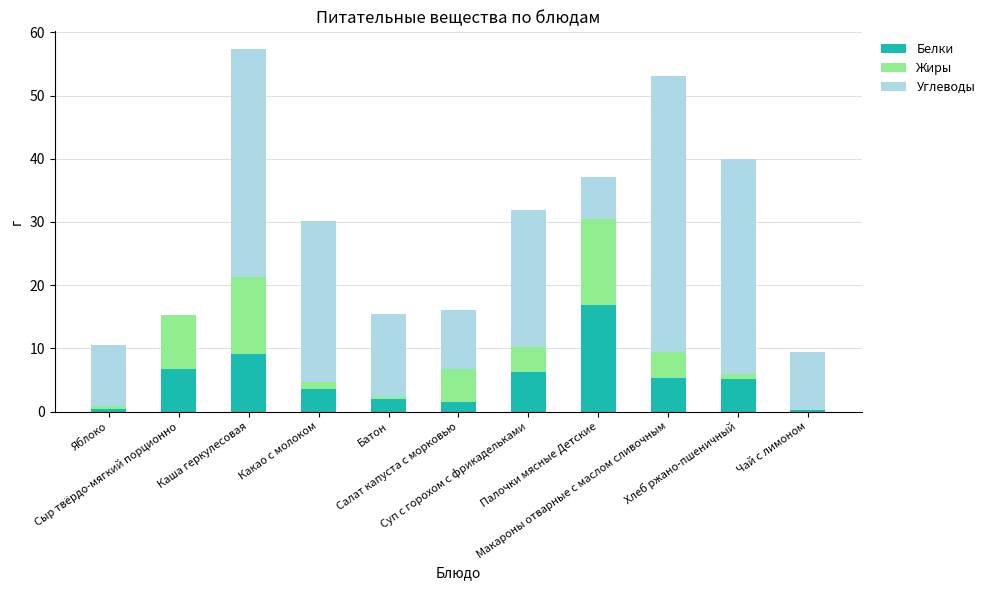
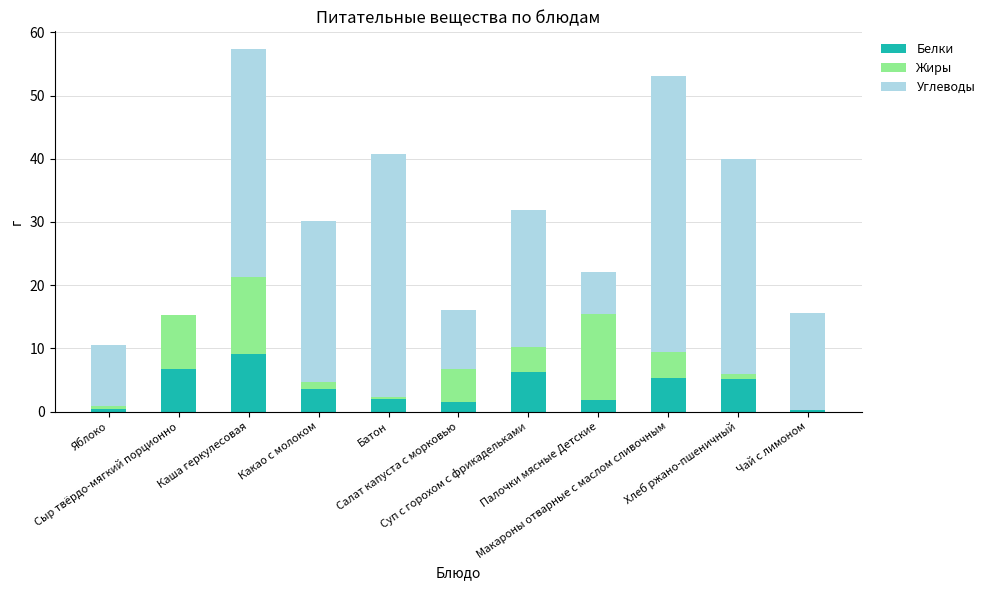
  {
    "Белки": {
      "Яблоко": 0,
      "Сыр твёрдо-мягкий порционно": 7,
      "Каша геркулесовая": 9,
      "Какао с молоком": 4,
      "Батон": 2,
      "Салат капуста с морковью": 2,
      "Суп с горохом с фрикадельками": 6,
-     "Палочки мясные Детские": 17,
+     "Палочки мясные Детские": 2,
      "Макароны отварные с маслом сливочным": 5,
      "Хлеб ржано-пшеничный": 5
    },
    "Жиры": {
      "Яблоко": 0,
      "Сыр твёрдо-мягкий порционно": 9,
      "Каша геркулесовая": 12,
      "Какао с молоком": 1,
      "Салат капуста с морковью": 5,
      "Суп с горохом с фрикадельками": 4,
      "Палочки мясные Детские": 14,
      "Макароны отварные с маслом сливочным": 4,
      "Хлеб ржано-пшеничный": 1
    },
    "Углеводы": {
      "Яблоко": 10,
      "Каша геркулесовая": 36,
      "Какао с молоком": 26,
-     "Батон": 13,
+     "Батон": 38,
      "Салат капуста с морковью": 9,
      "Суп с горохом с фрикадельками": 22,
      "Палочки мясные Детские": 7,
      "Макароны отварные с маслом сливочным": 44,
      "Хлеб ржано-пшеничный": 34,
-     "Чай с лимоном": 9
+     "Чай с лимоном": 15
    }
  }
